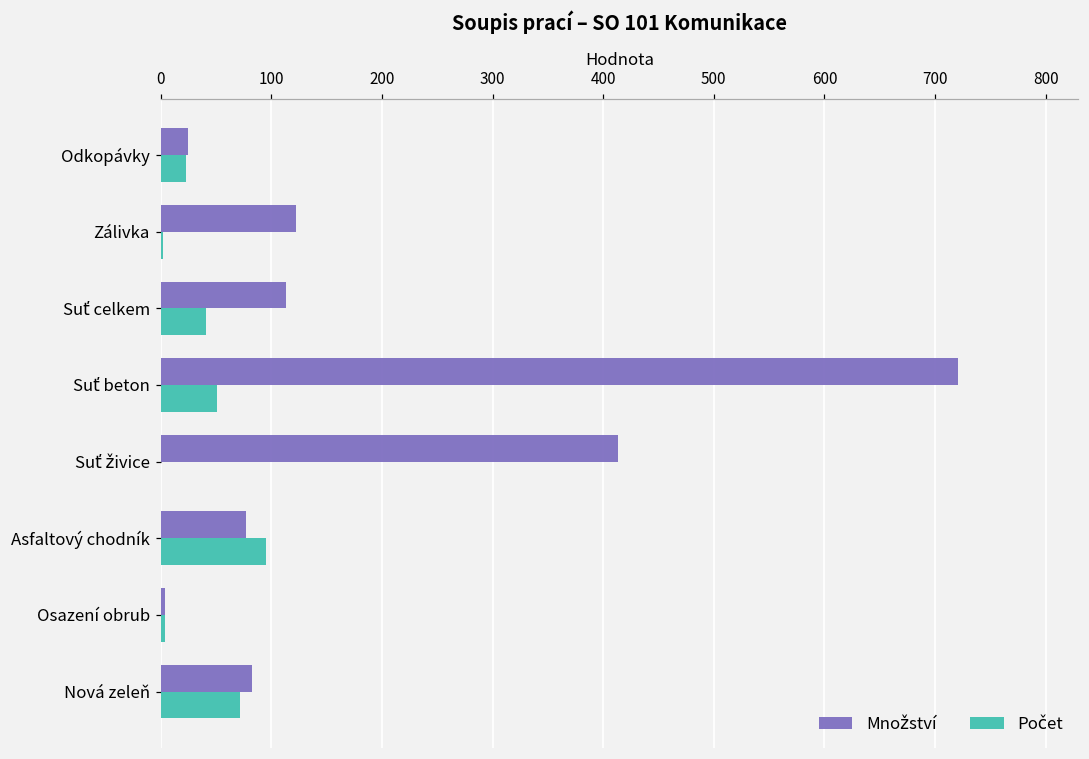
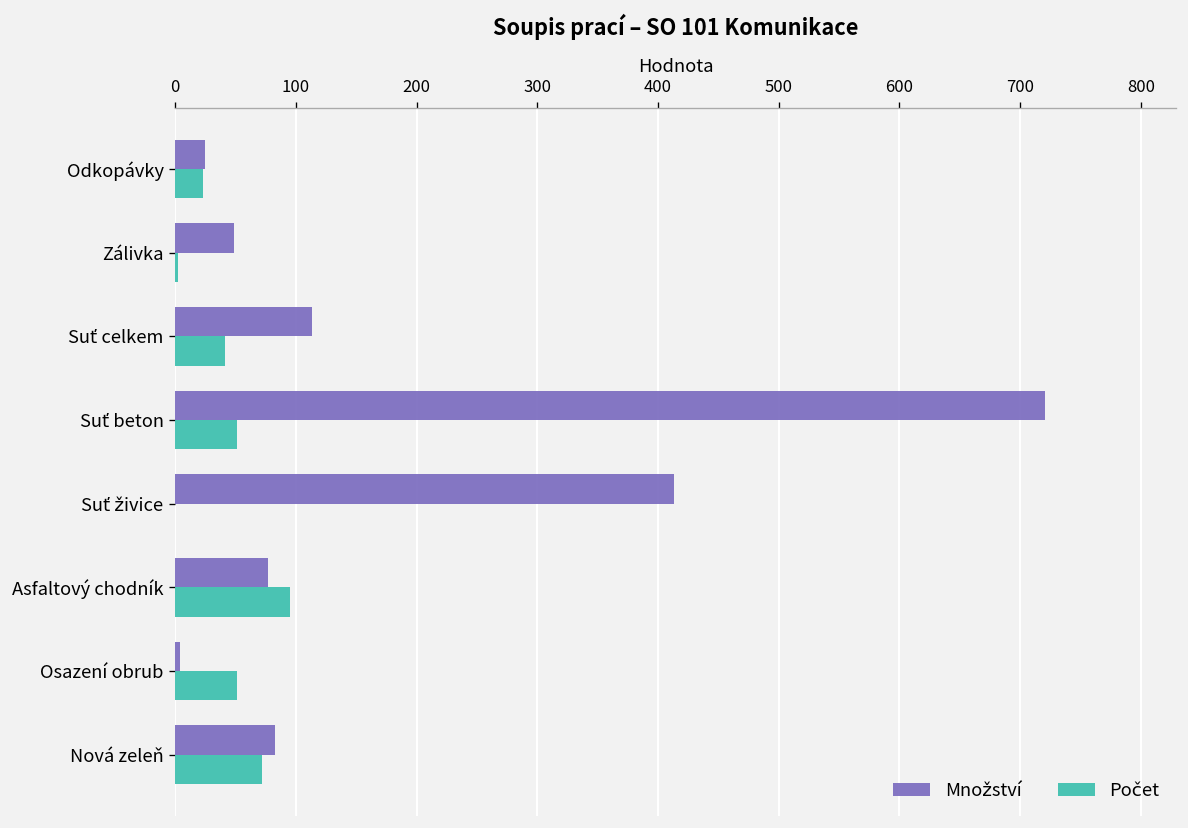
  {
    "Množství": {
      "Odkopávky": 25,
-     "Zálivka": 122,
+     "Zálivka": 49,
      "Suť celkem": 113,
      "Suť beton": 721,
      "Suť živice": 413,
      "Asfaltový chodník": 77,
      "Osazení obrub": 4,
      "Nová zeleň": 83
    },
    "Počet": {
      "Odkopávky": 23,
      "Suť celkem": 41,
      "Suť beton": 51,
      "Suť živice": 0,
      "Asfaltový chodník": 95,
-     "Osazení obrub": 4,
+     "Osazení obrub": 51,
      "Nová zeleň": 72
    }
  }
